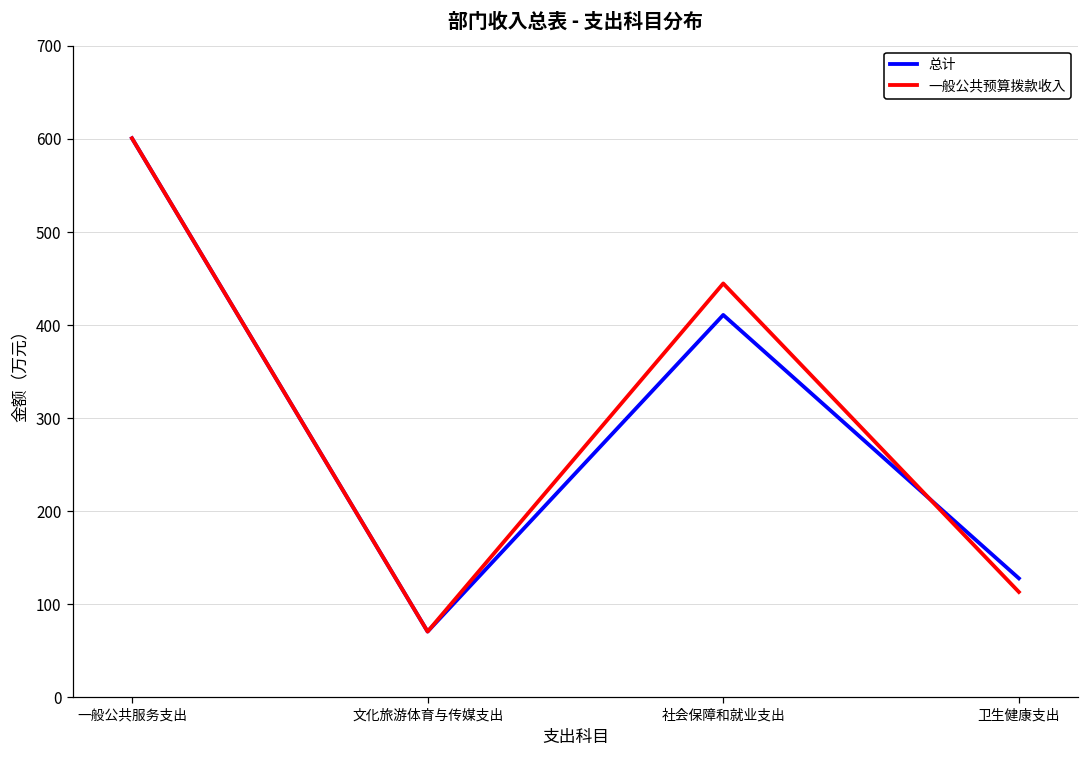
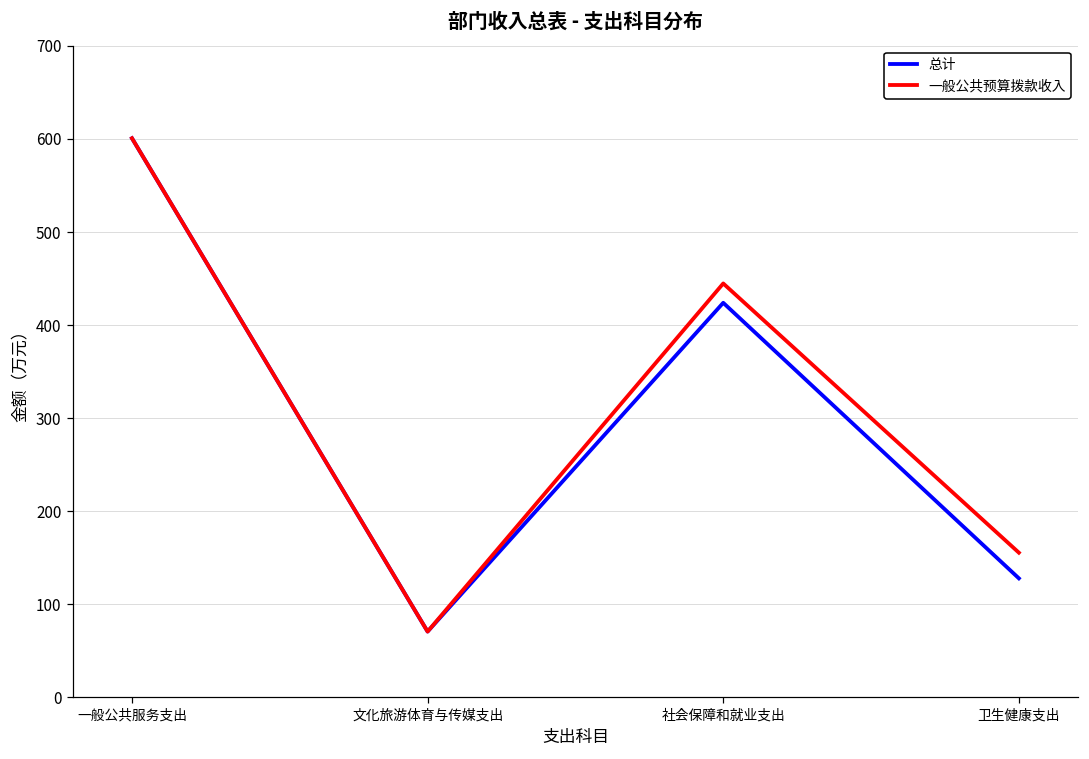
  {
    "总计": {
-     "社会保障和就业支出": 410,
+     "社会保障和就业支出": 420,
      "卫生健康支出": 130
    },
    "一般公共预算拨款收入": {
      "社会保障和就业支出": 440,
-     "卫生健康支出": 110
+     "卫生健康支出": 160
    }
  }
